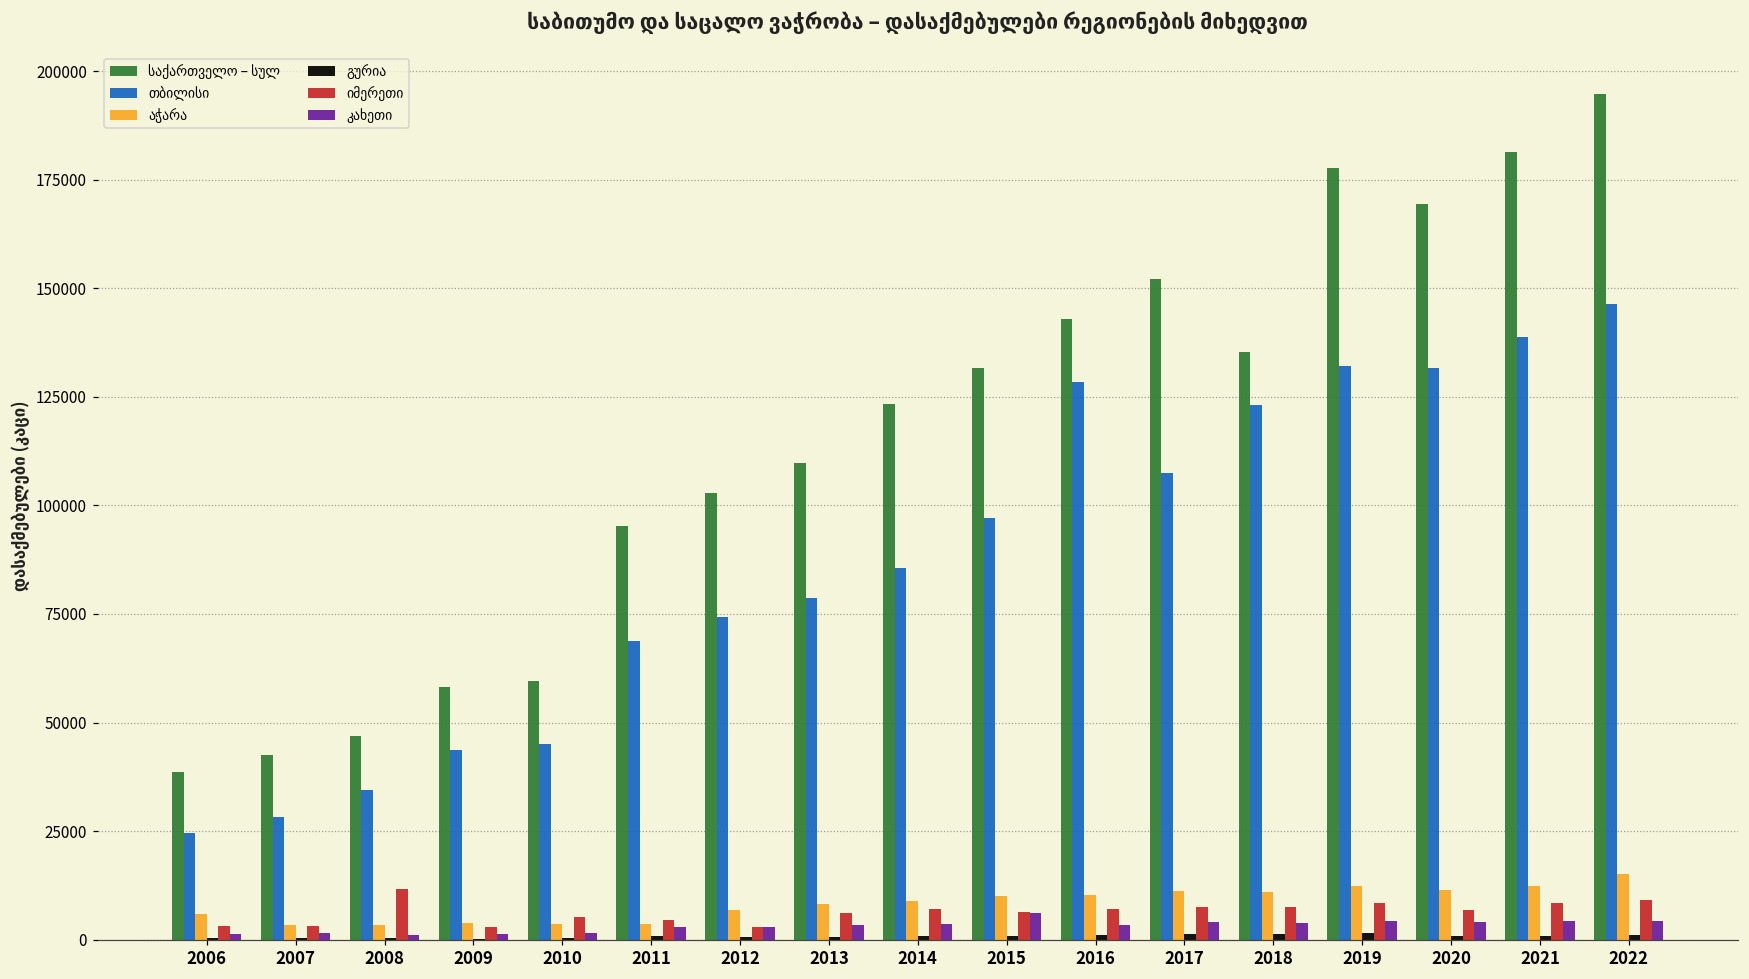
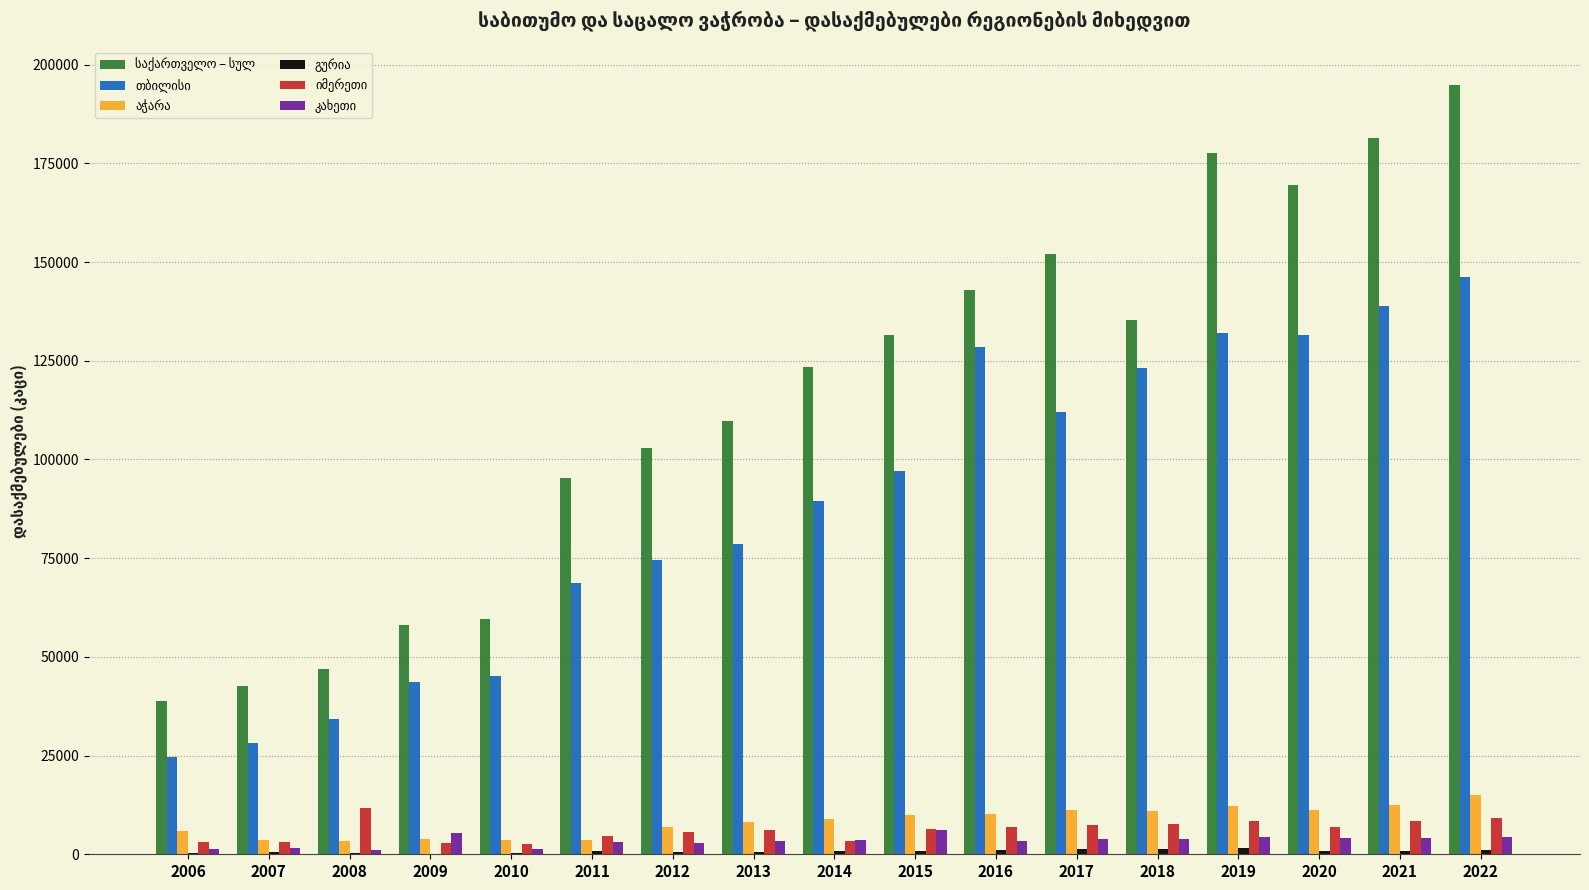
  {
    "საქართველო – სულ": {
      "2006": 39000,
      "2007": 43000,
      "2008": 47000,
      "2009": 58000,
      "2010": 60000,
      "2011": 95000,
      "2012": 103000,
      "2013": 110000,
      "2014": 123000,
      "2015": 132000,
      "2016": 143000,
      "2017": 152000,
      "2018": 135000,
      "2019": 178000,
      "2020": 169000,
      "2021": 181000,
      "2022": 195000
    },
    "თბილისი": {
      "2006": 25000,
      "2007": 28000,
      "2008": 34000,
      "2009": 44000,
      "2010": 45000,
      "2011": 69000,
      "2012": 74000,
      "2013": 79000,
-     "2014": 86000,
+     "2014": 89000,
      "2015": 97000,
      "2016": 129000,
-     "2017": 108000,
+     "2017": 112000,
      "2018": 123000,
      "2019": 132000,
      "2020": 132000,
      "2021": 139000,
      "2022": 146000
    },
    "აჭარა": {
      "2006": 6000,
      "2007": 3000,
      "2008": 3000,
      "2009": 4000,
      "2010": 4000,
      "2011": 4000,
      "2012": 7000,
      "2013": 8000,
      "2014": 9000,
      "2015": 10000,
      "2016": 10000,
      "2017": 11000,
      "2018": 11000,
      "2019": 12000,
      "2020": 11000,
      "2021": 12000,
      "2022": 15000
    },
    "გურია": {
      "2011": 1000,
      "2014": 1000,
      "2015": 1000,
      "2016": 1000,
      "2017": 1000,
      "2018": 1000,
      "2019": 1000,
      "2020": 1000,
      "2021": 1000,
      "2022": 1000
    },
    "იმერეთი": {
      "2006": 3000,
      "2007": 3000,
      "2008": 12000,
      "2009": 3000,
-     "2010": 5000,
+     "2010": 3000,
      "2011": 5000,
-     "2012": 3000,
+     "2012": 6000,
      "2013": 6000,
-     "2014": 7000,
+     "2014": 3000,
      "2015": 6000,
      "2016": 7000,
      "2017": 8000,
      "2018": 8000,
      "2019": 8000,
      "2020": 7000,
      "2021": 9000,
      "2022": 9000
    },
    "კახეთი": {
      "2006": 1000,
      "2007": 2000,
      "2008": 1000,
-     "2009": 1000,
+     "2009": 5000,
      "2010": 1000,
      "2011": 3000,
      "2012": 3000,
      "2013": 3000,
      "2014": 4000,
      "2015": 6000,
      "2016": 3000,
      "2017": 4000,
      "2018": 4000,
      "2019": 4000,
      "2020": 4000,
      "2021": 4000,
      "2022": 4000
    }
  }
